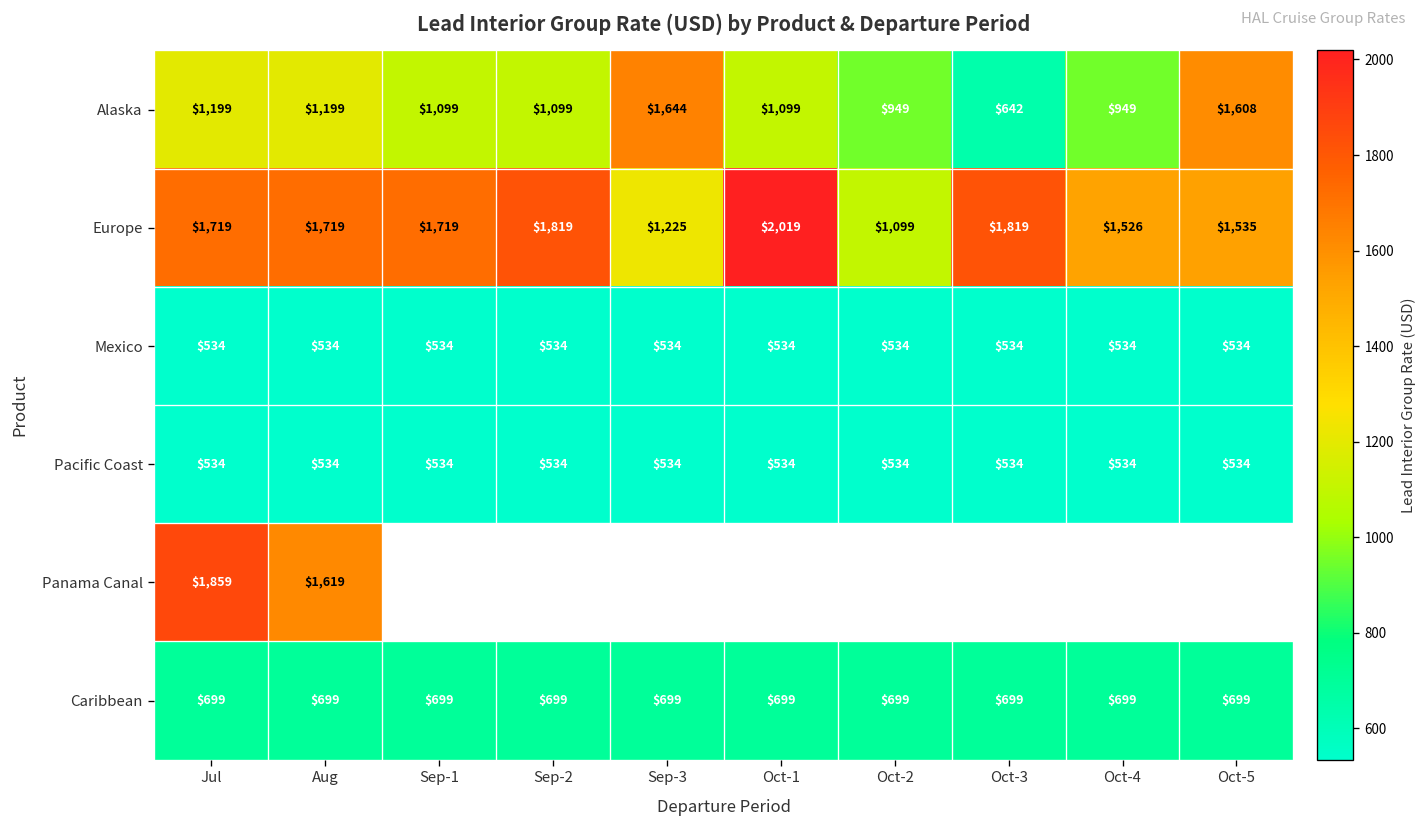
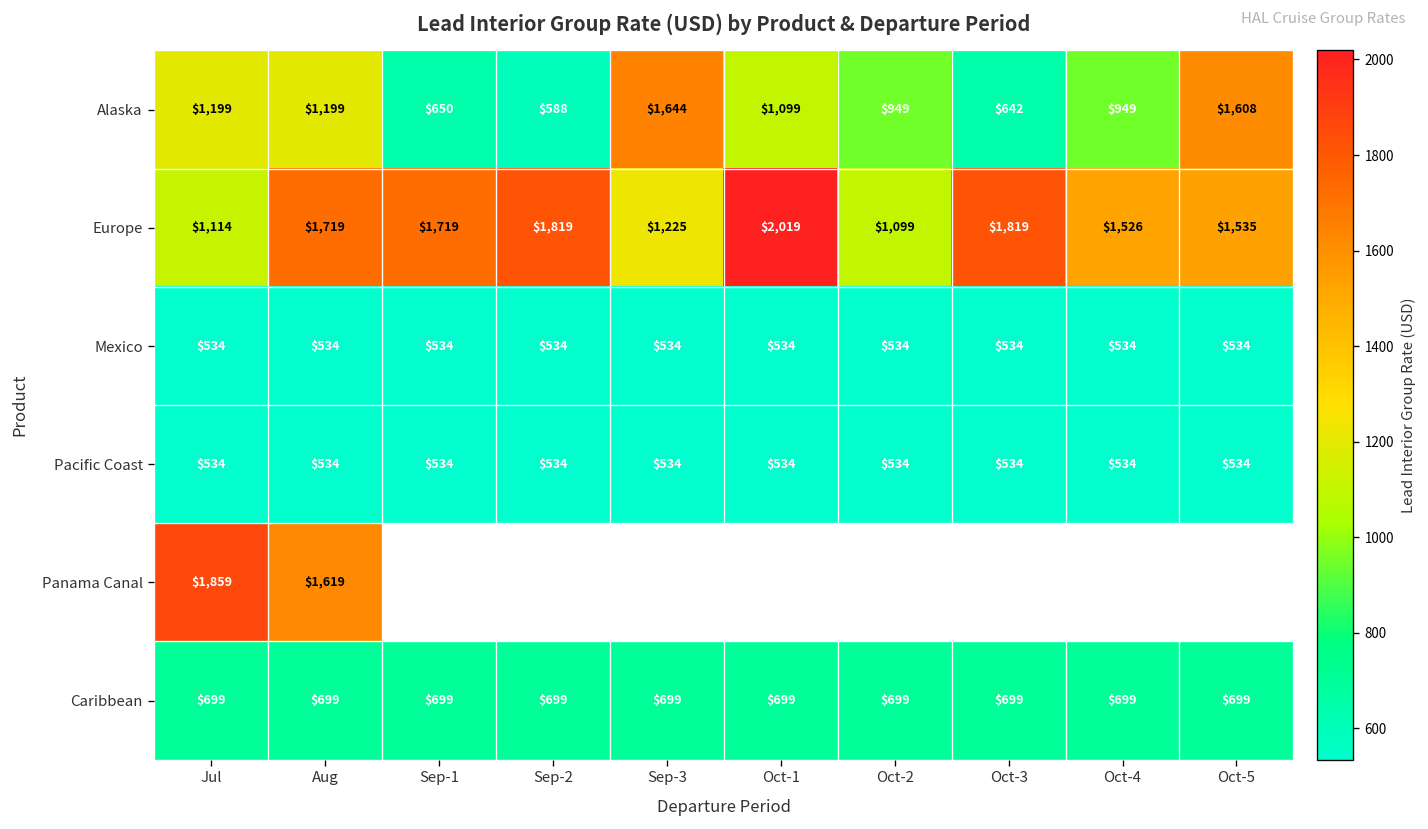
  {
    "Alaska": {
      "Jul": "$1,199",
      "Aug": "$1,199",
-     "Sep-1": "$1,099",
-     "Sep-2": "$1,099",
+     "Sep-1": "$650",
+     "Sep-2": "$588",
      "Sep-3": "$1,644",
      "Oct-1": "$1,099",
      "Oct-2": "$949",
      "Oct-3": "$642",
      "Oct-4": "$949",
      "Oct-5": "$1,608"
    },
    "Europe": {
-     "Jul": "$1,719",
+     "Jul": "$1,114",
      "Aug": "$1,719",
      "Sep-1": "$1,719",
      "Sep-2": "$1,819",
      "Sep-3": "$1,225",
      "Oct-1": "$2,019",
      "Oct-2": "$1,099",
      "Oct-3": "$1,819",
      "Oct-4": "$1,526",
      "Oct-5": "$1,535"
    },
    "Mexico": {
      "Jul": "$534",
      "Aug": "$534",
      "Sep-1": "$534",
      "Sep-2": "$534",
      "Sep-3": "$534",
      "Oct-1": "$534",
      "Oct-2": "$534",
      "Oct-3": "$534",
      "Oct-4": "$534",
      "Oct-5": "$534"
    },
    "Pacific Coast": {
      "Jul": "$534",
      "Aug": "$534",
      "Sep-1": "$534",
      "Sep-2": "$534",
      "Sep-3": "$534",
      "Oct-1": "$534",
      "Oct-2": "$534",
      "Oct-3": "$534",
      "Oct-4": "$534",
      "Oct-5": "$534"
    },
    "Panama Canal": {
      "Jul": "$1,859",
      "Aug": "$1,619"
    },
    "Caribbean": {
      "Jul": "$699",
      "Aug": "$699",
      "Sep-1": "$699",
      "Sep-2": "$699",
      "Sep-3": "$699",
      "Oct-1": "$699",
      "Oct-2": "$699",
      "Oct-3": "$699",
      "Oct-4": "$699",
      "Oct-5": "$699"
    }
  }
